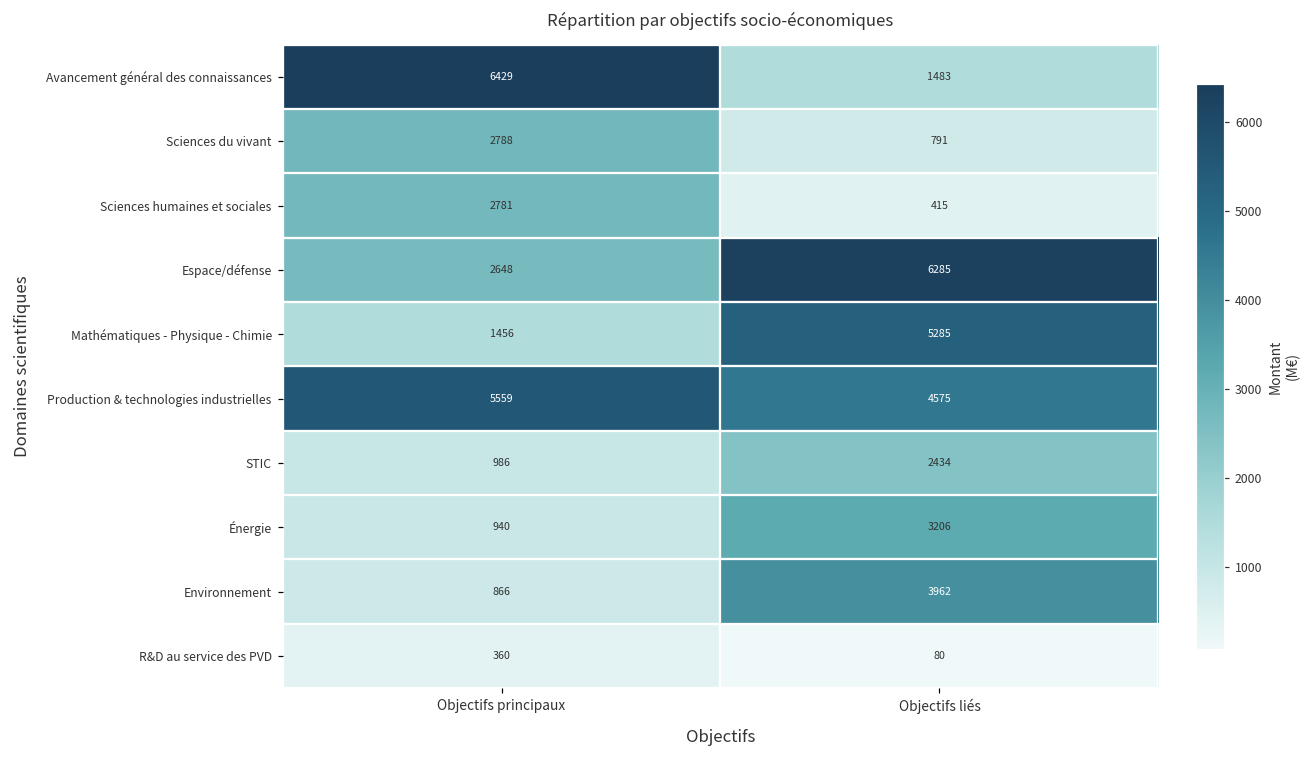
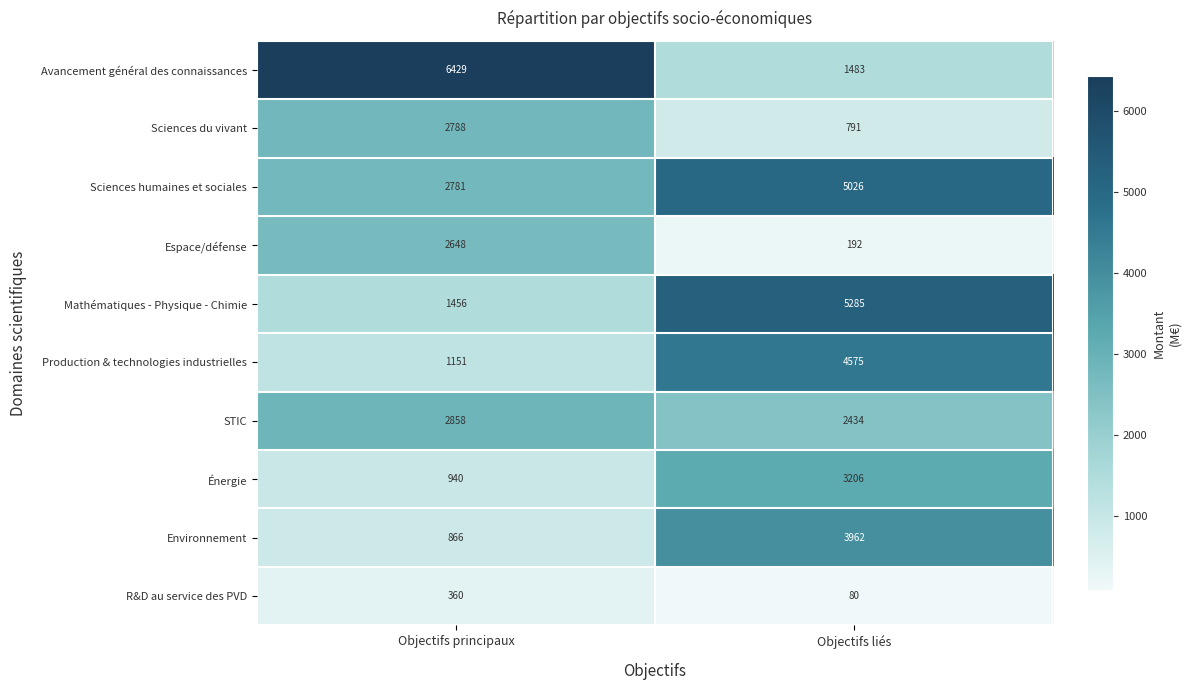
  {
    "Avancement général des connaissances": {
      "Objectifs principaux": 6429,
      "Objectifs liés": 1483
    },
    "Sciences du vivant": {
      "Objectifs principaux": 2788,
      "Objectifs liés": 791
    },
    "Sciences humaines et sociales": {
      "Objectifs principaux": 2781,
-     "Objectifs liés": 415
+     "Objectifs liés": 5026
    },
    "Espace/défense": {
      "Objectifs principaux": 2648,
-     "Objectifs liés": 6285
+     "Objectifs liés": 192
    },
    "Mathématiques - Physique - Chimie": {
      "Objectifs principaux": 1456,
      "Objectifs liés": 5285
    },
    "Production & technologies industrielles": {
-     "Objectifs principaux": 5559,
+     "Objectifs principaux": 1151,
      "Objectifs liés": 4575
    },
    "STIC": {
-     "Objectifs principaux": 986,
+     "Objectifs principaux": 2858,
      "Objectifs liés": 2434
    },
    "Énergie": {
      "Objectifs principaux": 940,
      "Objectifs liés": 3206
    },
    "Environnement": {
      "Objectifs principaux": 866,
      "Objectifs liés": 3962
    },
    "R&D au service des PVD": {
      "Objectifs principaux": 360,
      "Objectifs liés": 80
    }
  }
